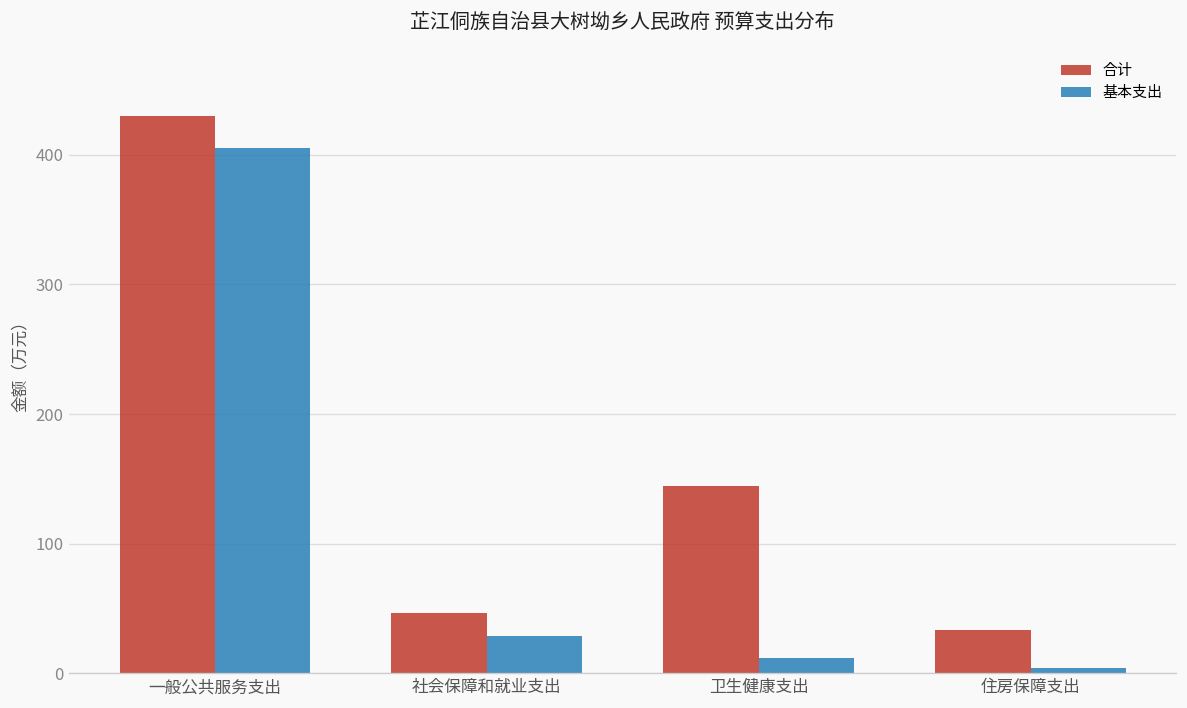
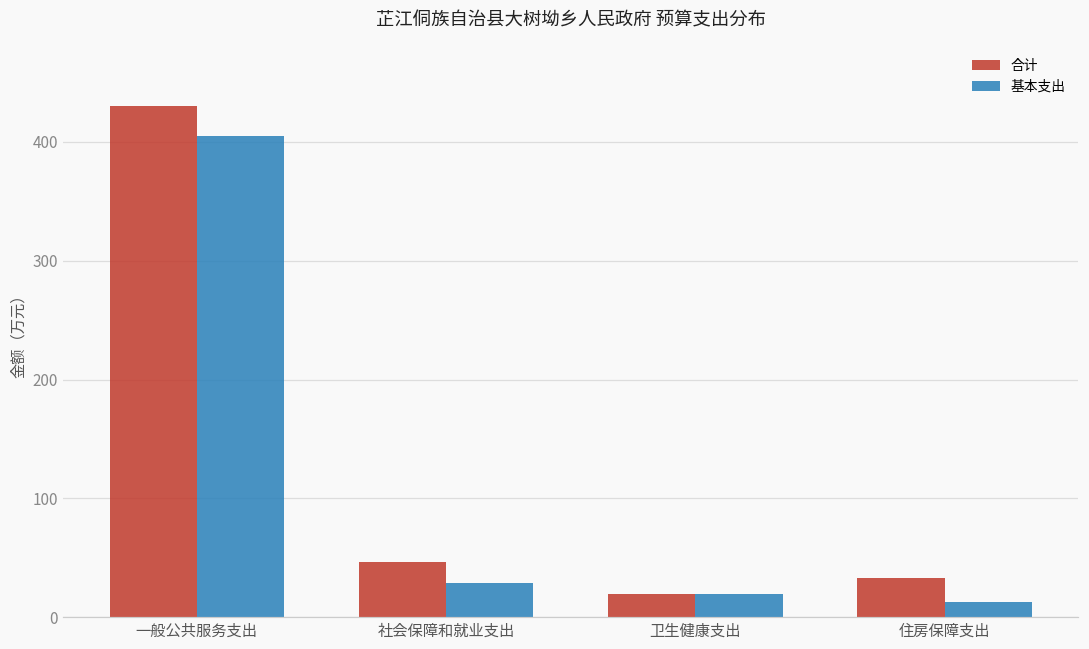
  {
    "合计": {
      "一般公共服务支出": 430,
      "社会保障和就业支出": 47,
-     "卫生健康支出": 145,
+     "卫生健康支出": 20,
      "住房保障支出": 33
    },
    "基本支出": {
      "一般公共服务支出": 405,
      "社会保障和就业支出": 29,
-     "卫生健康支出": 12,
-     "住房保障支出": 4
+     "卫生健康支出": 20,
+     "住房保障支出": 13
    }
  }
